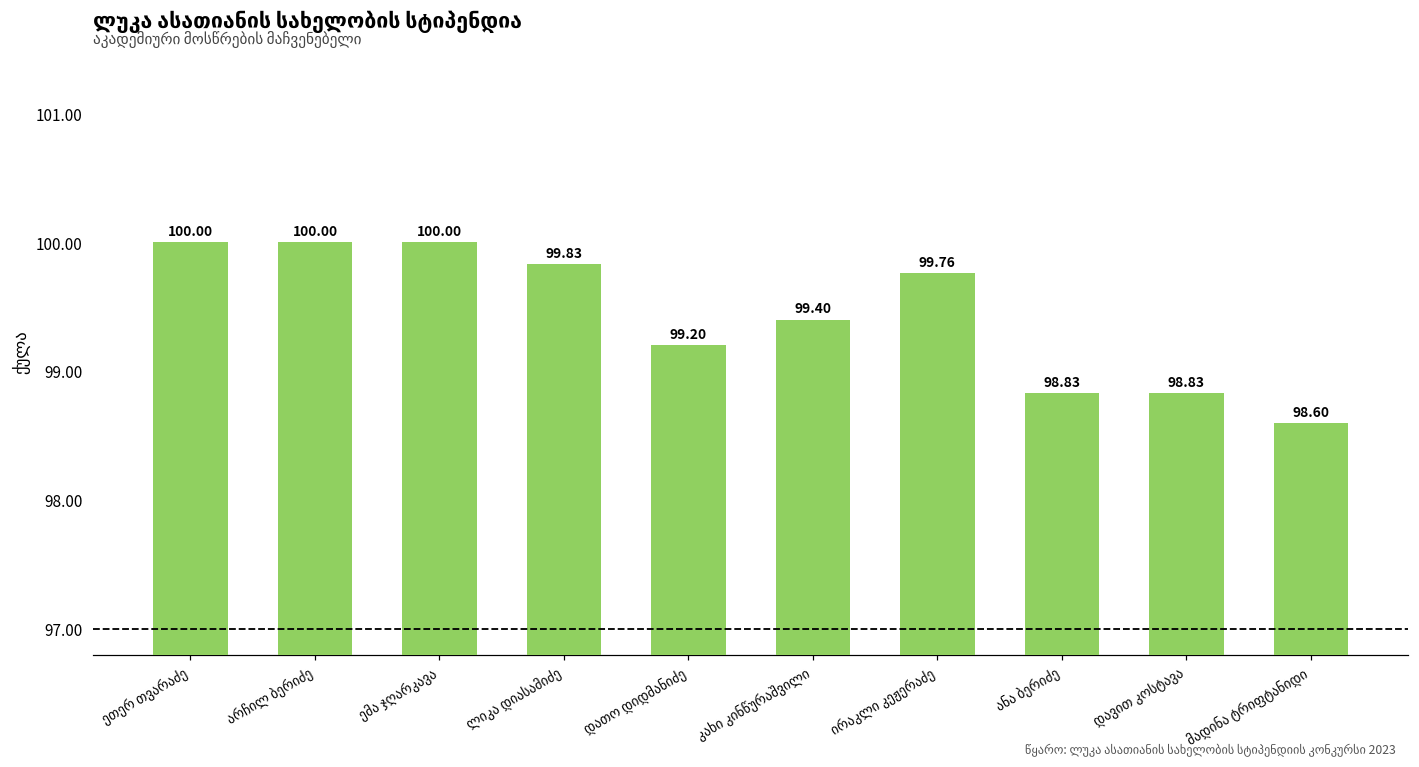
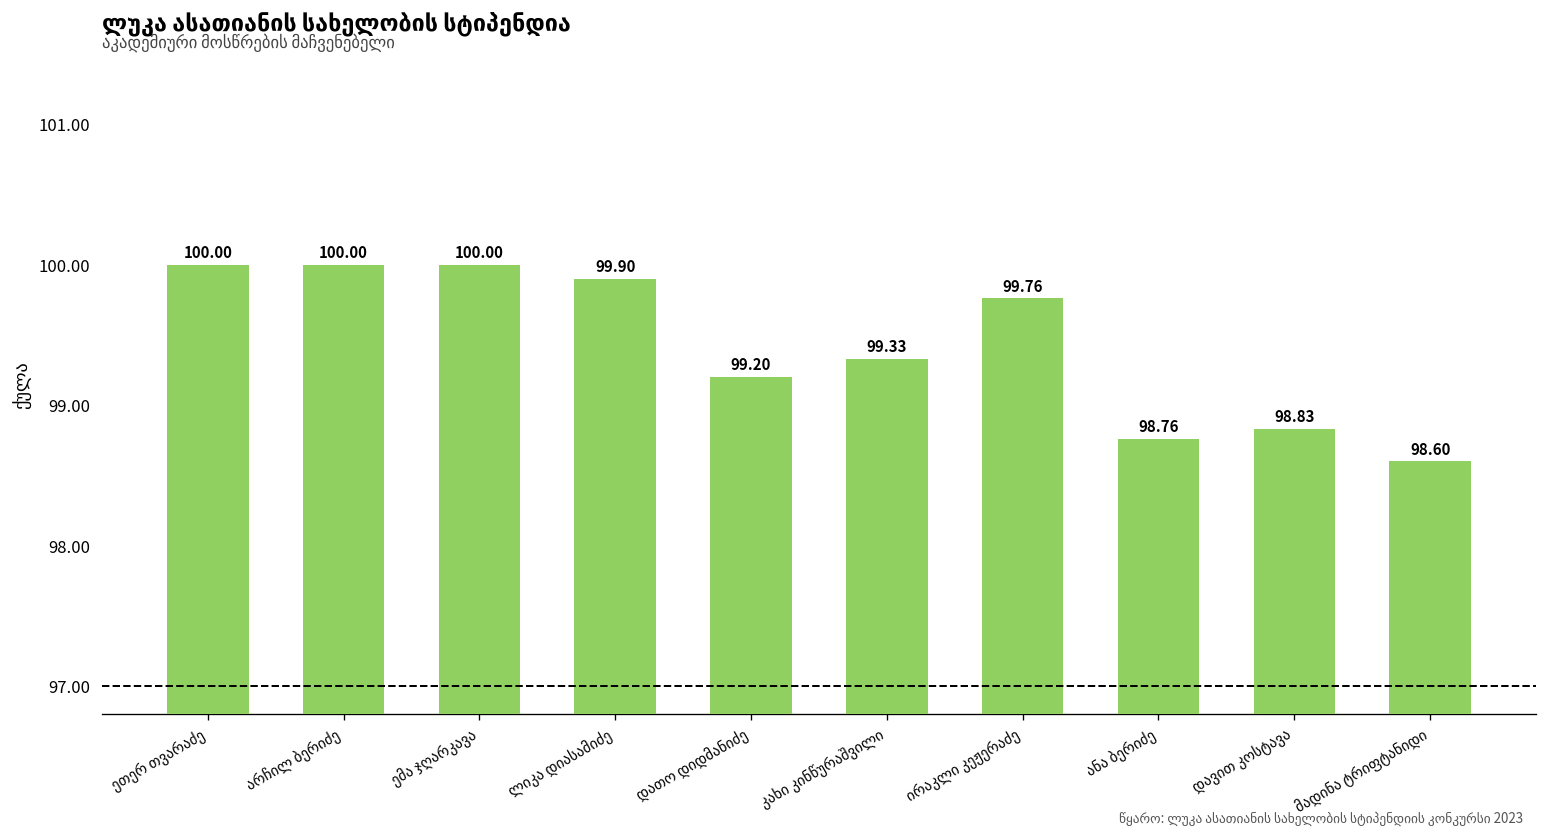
  {
    "ეთერ თვარაძე": 100.00,
    "არჩილ ბერიძე": 100.00,
    "ემა ჯღარკავა": 100.00,
-   "ლიკა დიასამიძე": 99.83,
+   "ლიკა დიასამიძე": 99.90,
    "დათო დიდმანიძე": 99.20,
-   "კახი კინწურაშვილი": 99.40,
+   "კახი კინწურაშვილი": 99.33,
    "ირაკლი კეჟერაძე": 99.76,
-   "ანა ბერიძე": 98.83,
+   "ანა ბერიძე": 98.76,
    "დავით კოსტავა": 98.83,
    "მადინა ტრიფტანიდი": 98.60
  }
